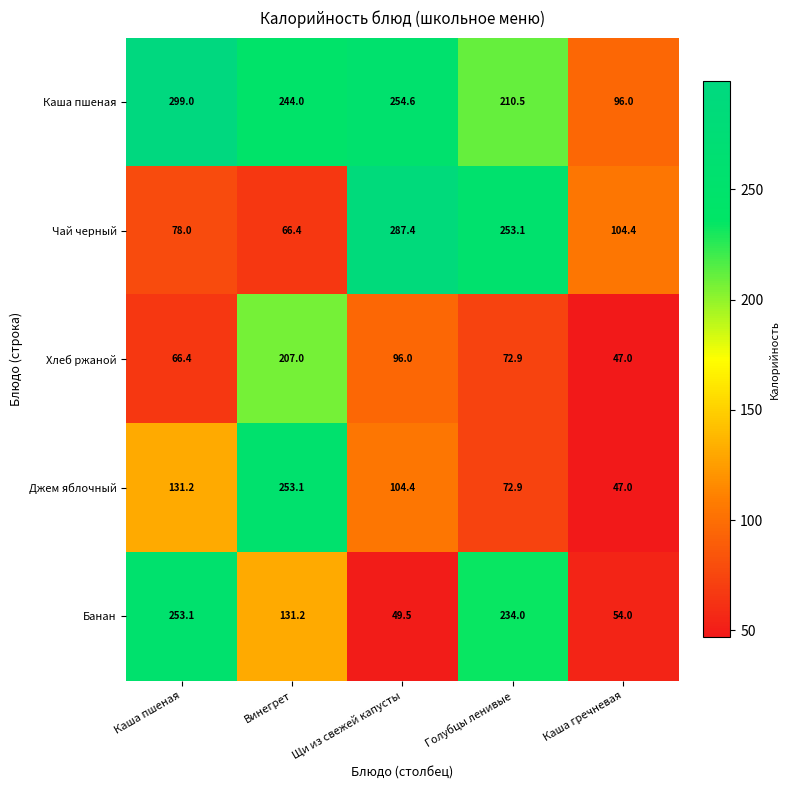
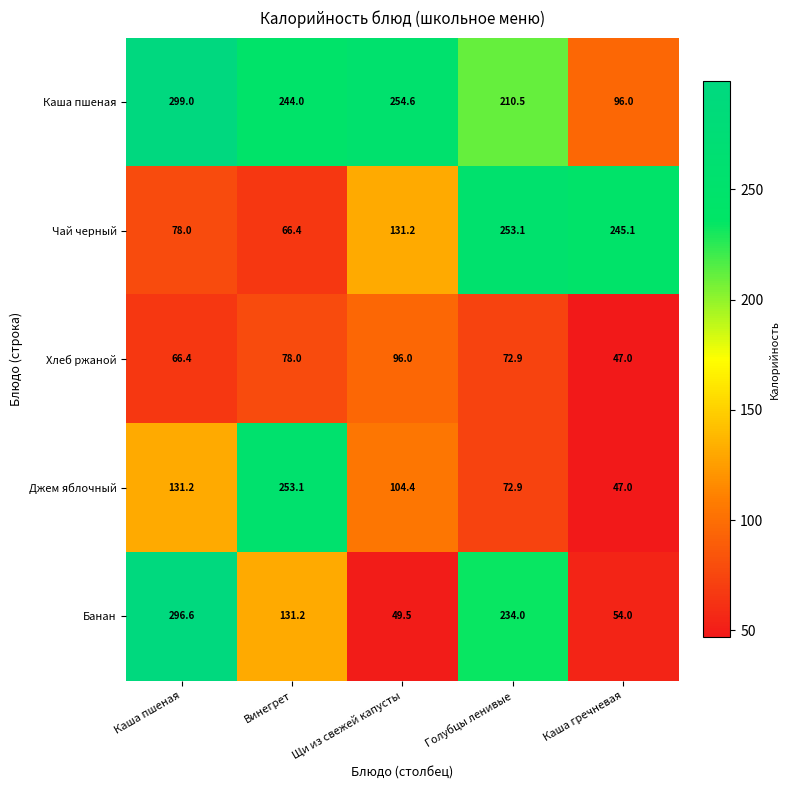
  {
    "Каша пшеная": {
      "Каша пшеная": 299.0,
      "Винегрет": 244.0,
      "Щи из свежей капусты": 254.6,
      "Голубцы ленивые": 210.5,
      "Каша гречневая": 96.0
    },
    "Чай черный": {
      "Каша пшеная": 78.0,
      "Винегрет": 66.4,
-     "Щи из свежей капусты": 287.4,
+     "Щи из свежей капусты": 131.2,
      "Голубцы ленивые": 253.1,
-     "Каша гречневая": 104.4
+     "Каша гречневая": 245.1
    },
    "Хлеб ржаной": {
      "Каша пшеная": 66.4,
-     "Винегрет": 207.0,
+     "Винегрет": 78.0,
      "Щи из свежей капусты": 96.0,
      "Голубцы ленивые": 72.9,
      "Каша гречневая": 47.0
    },
    "Джем яблочный": {
      "Каша пшеная": 131.2,
      "Винегрет": 253.1,
      "Щи из свежей капусты": 104.4,
      "Голубцы ленивые": 72.9,
      "Каша гречневая": 47.0
    },
    "Банан": {
-     "Каша пшеная": 253.1,
+     "Каша пшеная": 296.6,
      "Винегрет": 131.2,
      "Щи из свежей капусты": 49.5,
      "Голубцы ленивые": 234.0,
      "Каша гречневая": 54.0
    }
  }
